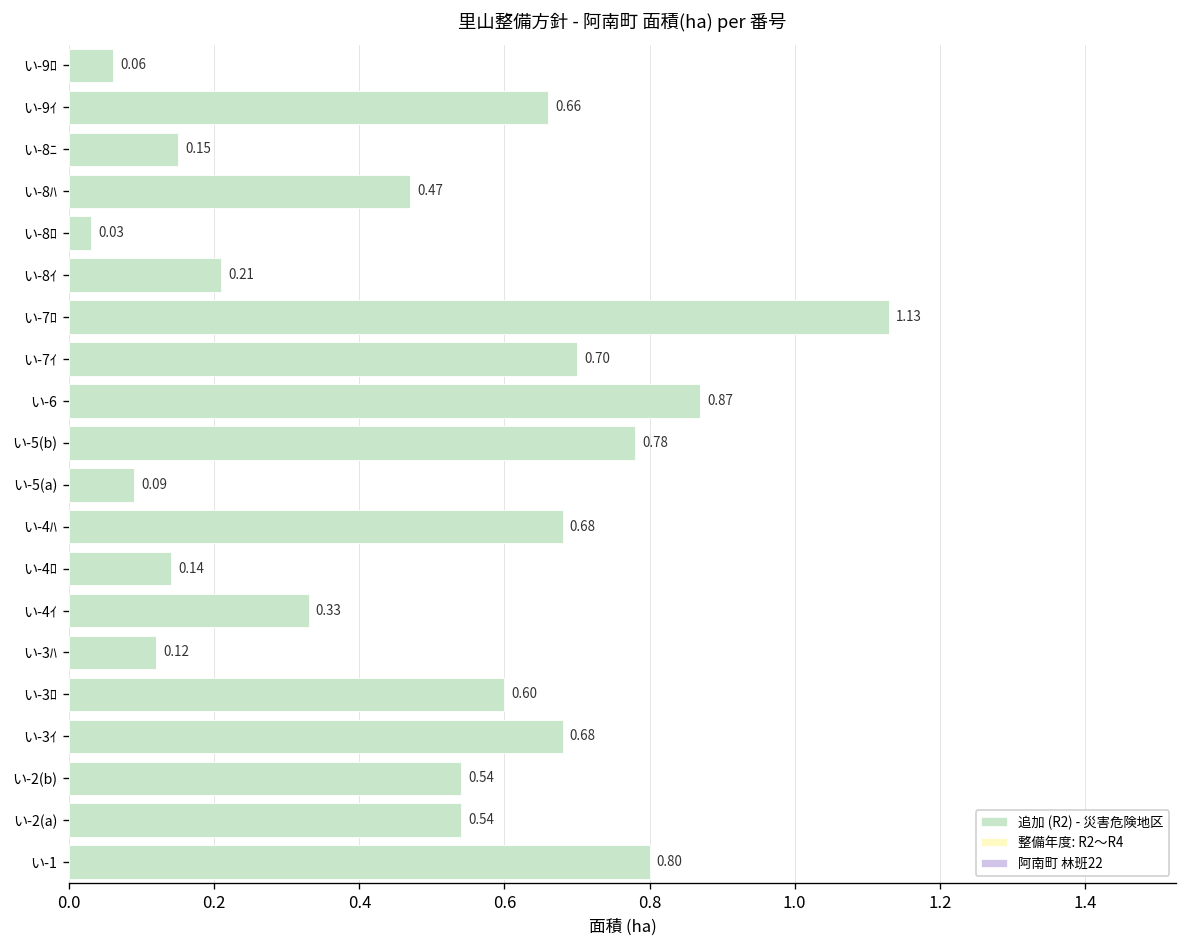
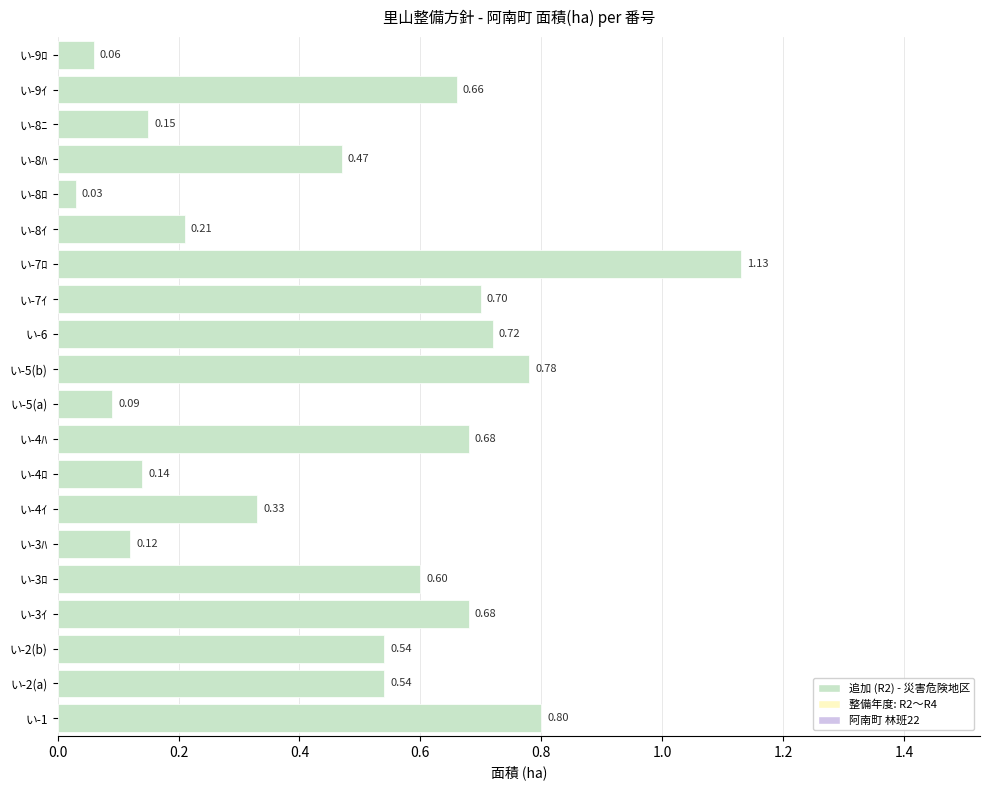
  {
    "い-9ﾛ": 0.06,
    "い-9ｲ": 0.66,
    "い-8ﾆ": 0.15,
    "い-8ﾊ": 0.47,
    "い-8ﾛ": 0.03,
    "い-8ｲ": 0.21,
    "い-7ﾛ": 1.13,
    "い-7ｲ": 0.70,
-   "い-6": 0.87,
+   "い-6": 0.72,
    "い-5(b)": 0.78,
    "い-5(a)": 0.09,
    "い-4ﾊ": 0.68,
    "い-4ﾛ": 0.14,
    "い-4ｲ": 0.33,
    "い-3ﾊ": 0.12,
    "い-3ﾛ": 0.60,
    "い-3ｲ": 0.68,
    "い-2(b)": 0.54,
    "い-2(a)": 0.54,
    "い-1": 0.80
  }
